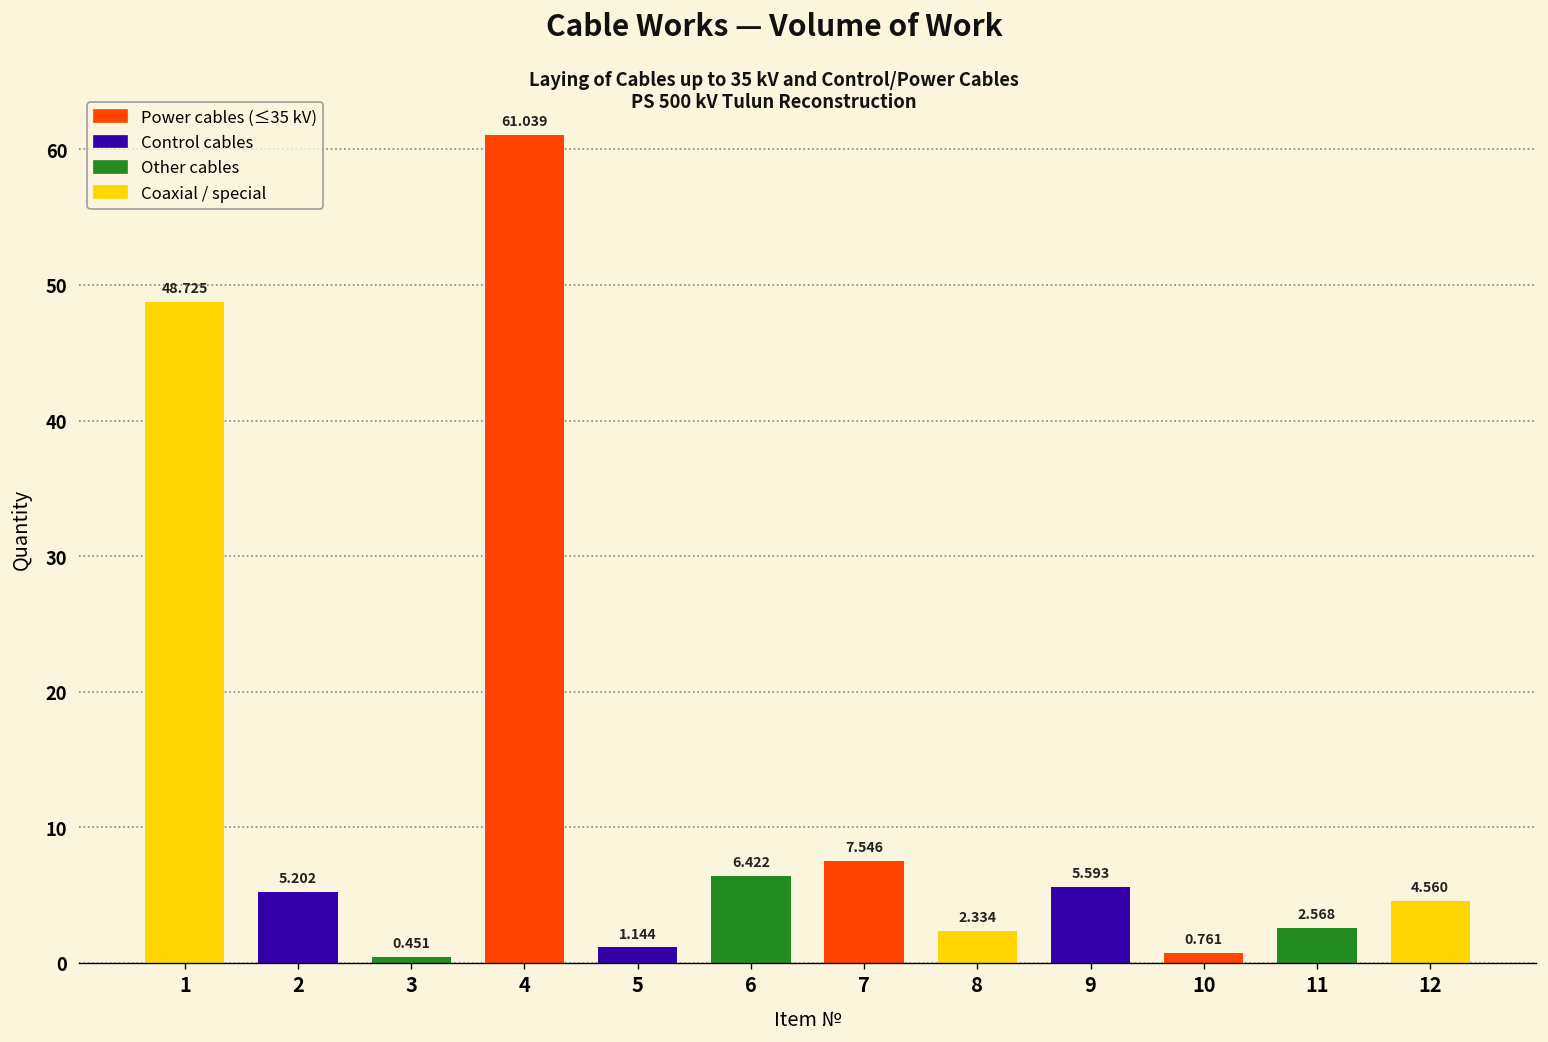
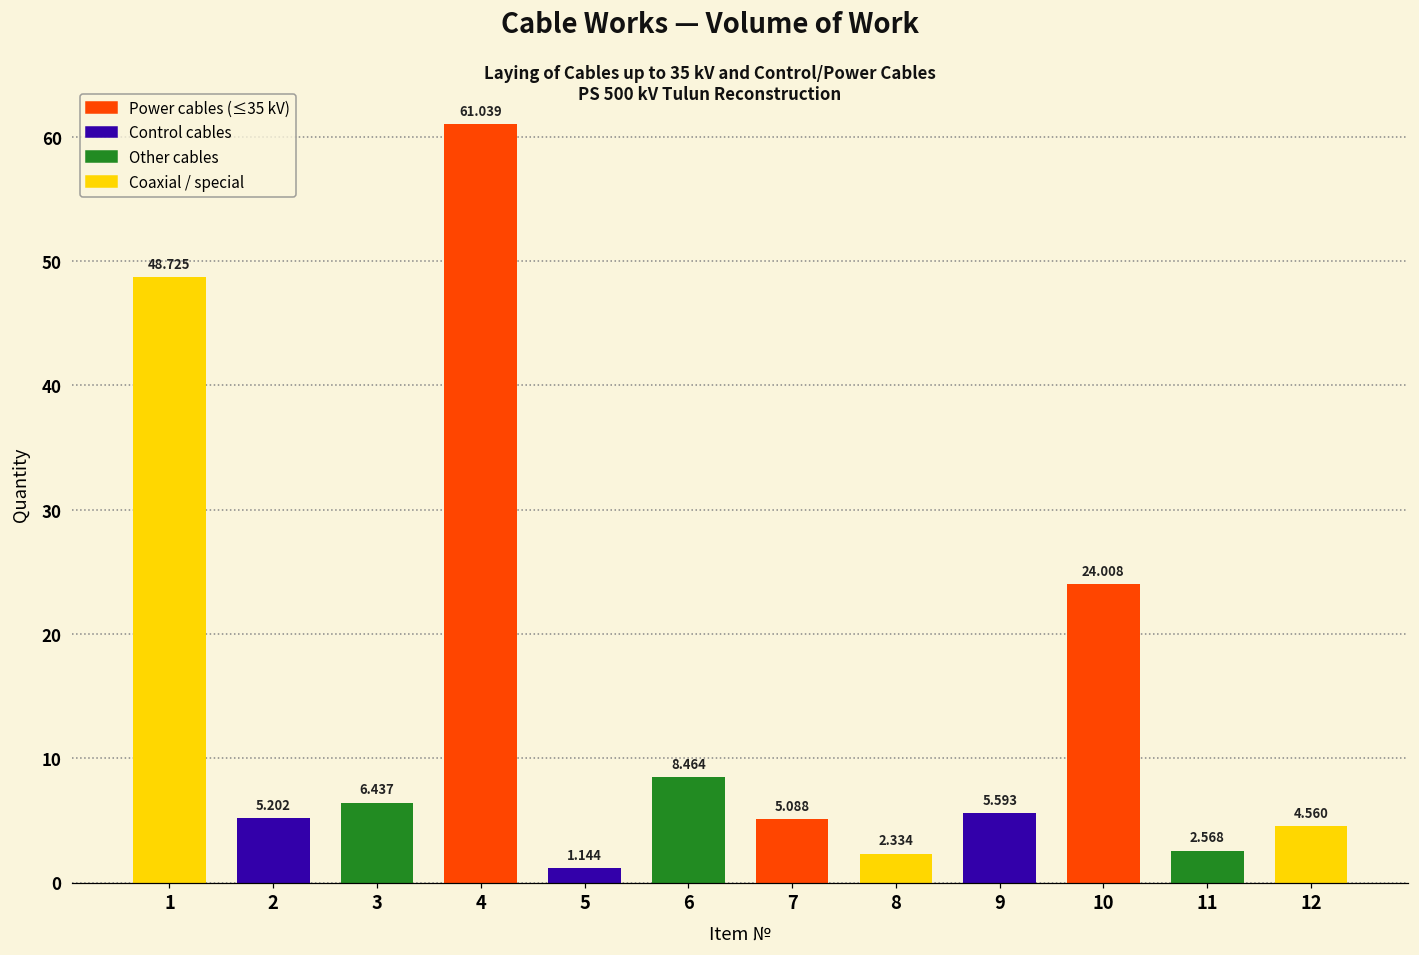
  {
    "1": 48.725,
    "2": 5.202,
-   "3": 0.451,
+   "3": 6.437,
    "4": 61.039,
    "5": 1.144,
-   "6": 6.422,
-   "7": 7.546,
+   "6": 8.464,
+   "7": 5.088,
    "8": 2.334,
    "9": 5.593,
-   "10": 0.761,
+   "10": 24.008,
    "11": 2.568,
    "12": 4.560
  }
